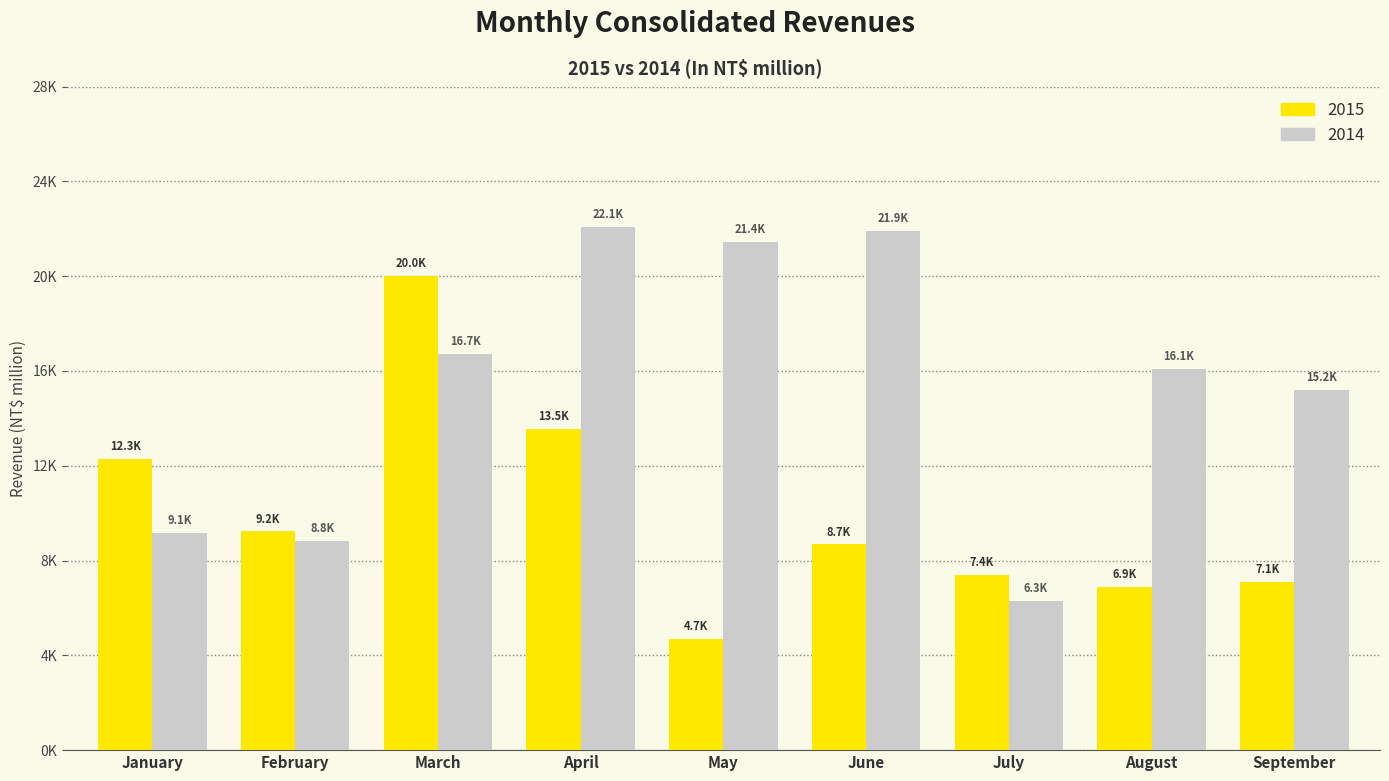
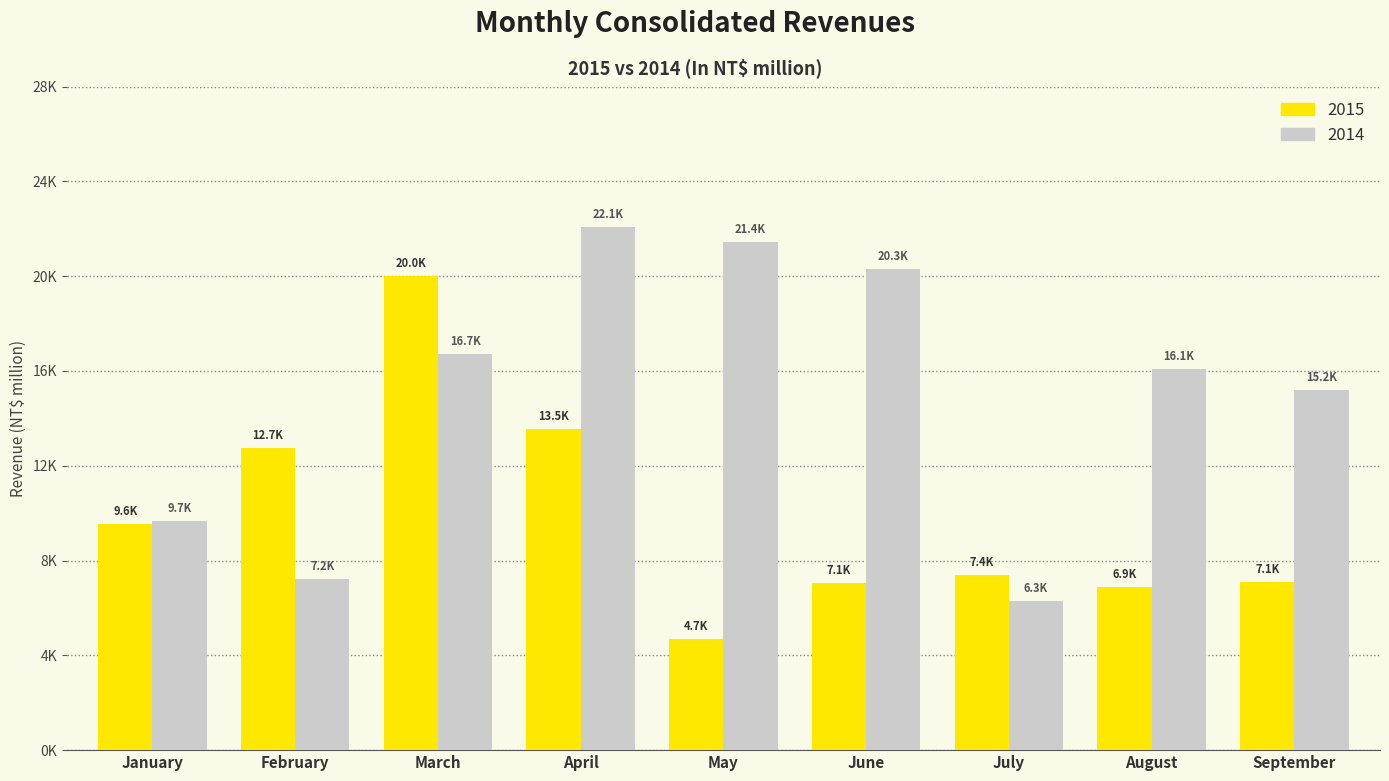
  {
    "2015": {
-     "January": "12.3K",
-     "February": "9.2K",
+     "January": "9.6K",
+     "February": "12.7K",
      "March": "20.0K",
      "April": "13.5K",
      "May": "4.7K",
-     "June": "8.7K",
+     "June": "7.1K",
      "July": "7.4K",
      "August": "6.9K",
      "September": "7.1K"
    },
    "2014": {
-     "January": "9.1K",
-     "February": "8.8K",
+     "January": "9.7K",
+     "February": "7.2K",
      "March": "16.7K",
      "April": "22.1K",
      "May": "21.4K",
-     "June": "21.9K",
+     "June": "20.3K",
      "July": "6.3K",
      "August": "16.1K",
      "September": "15.2K"
    }
  }
